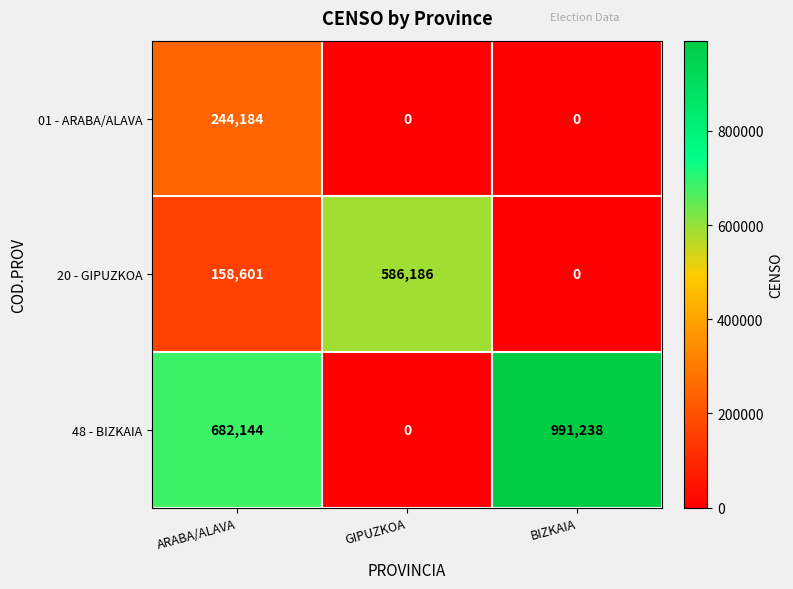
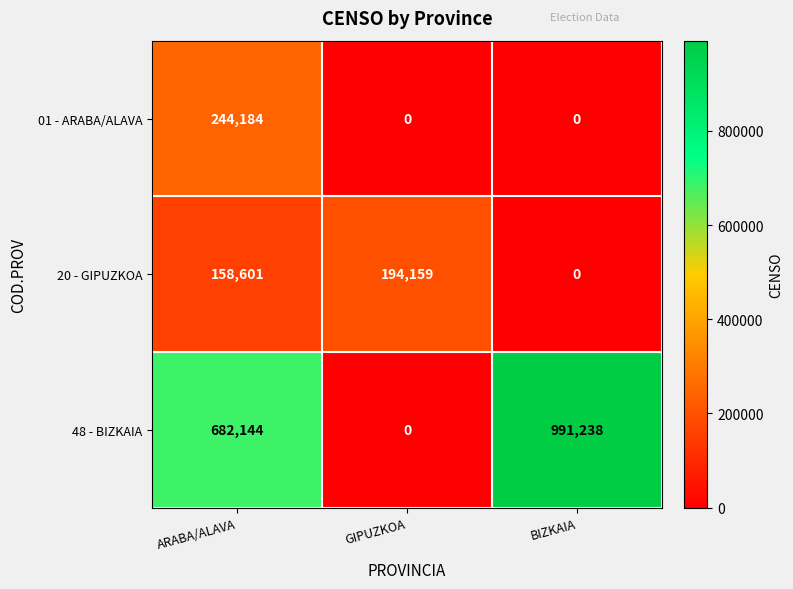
  {
    "01 - ARABA/ALAVA": {
      "ARABA/ALAVA": "244,184",
      "GIPUZKOA": "0",
      "BIZKAIA": "0"
    },
    "20 - GIPUZKOA": {
      "ARABA/ALAVA": "158,601",
-     "GIPUZKOA": "586,186",
+     "GIPUZKOA": "194,159",
      "BIZKAIA": "0"
    },
    "48 - BIZKAIA": {
      "ARABA/ALAVA": "682,144",
      "GIPUZKOA": "0",
      "BIZKAIA": "991,238"
    }
  }
